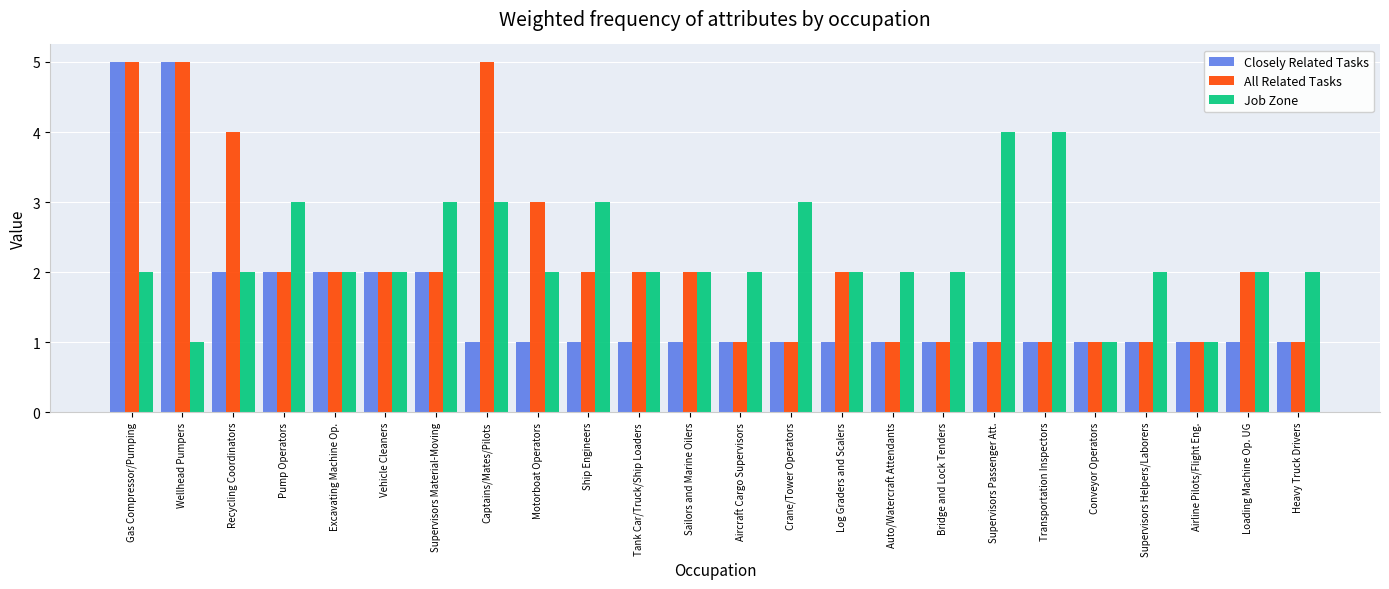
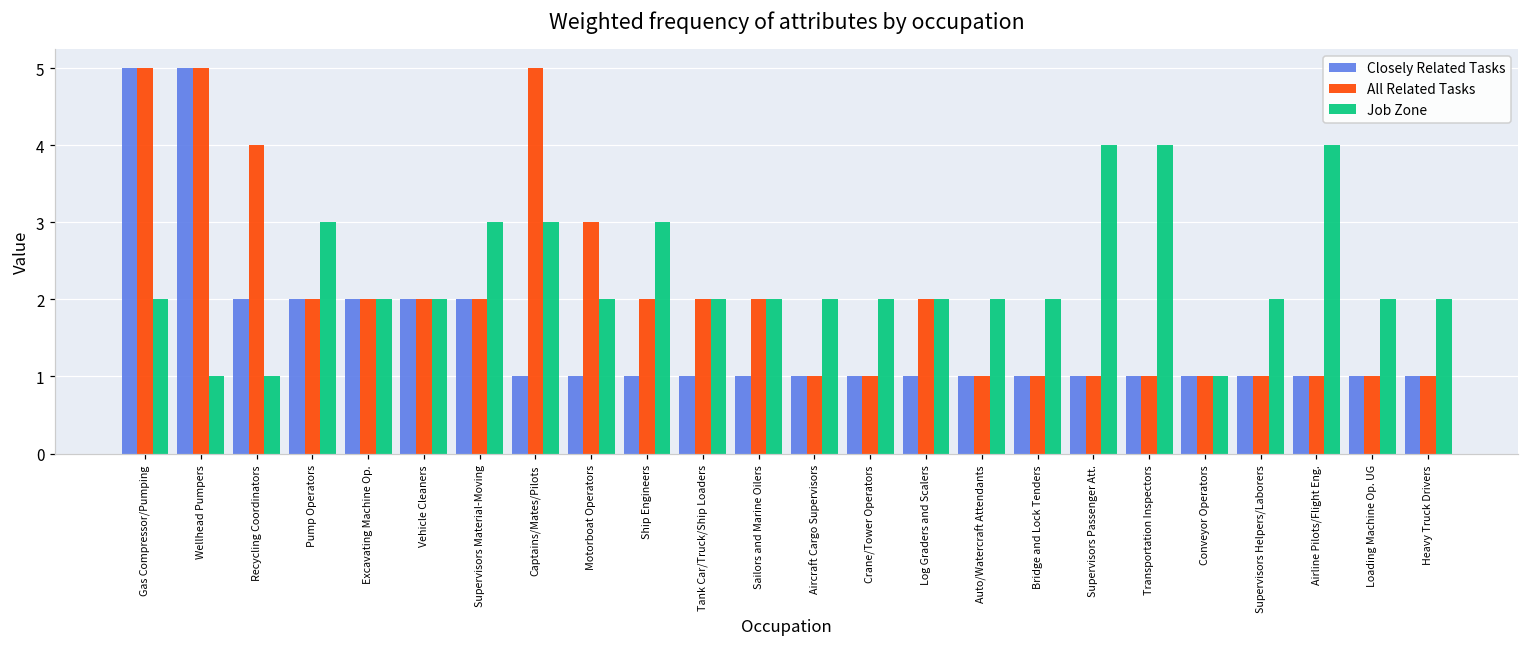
  {
    "Closely Related Tasks": {
      "Gas Compressor/Pumping": 5,
      "Wellhead Pumpers": 5,
      "Recycling Coordinators": 2,
      "Pump Operators": 2,
      "Excavating Machine Op.": 2,
      "Vehicle Cleaners": 2,
      "Supervisors Material-Moving": 2,
      "Captains/Mates/Pilots": 1,
      "Motorboat Operators": 1,
      "Ship Engineers": 1,
      "Tank Car/Truck/Ship Loaders": 1,
      "Sailors and Marine Oilers": 1,
      "Aircraft Cargo Supervisors": 1,
      "Crane/Tower Operators": 1,
      "Log Graders and Scalers": 1,
      "Auto/Watercraft Attendants": 1,
      "Bridge and Lock Tenders": 1,
      "Supervisors Passenger Att.": 1,
      "Transportation Inspectors": 1,
      "Conveyor Operators": 1,
      "Supervisors Helpers/Laborers": 1,
      "Airline Pilots/Flight Eng.": 1,
      "Loading Machine Op. UG": 1,
      "Heavy Truck Drivers": 1
    },
    "All Related Tasks": {
      "Gas Compressor/Pumping": 5,
      "Wellhead Pumpers": 5,
      "Recycling Coordinators": 4,
      "Pump Operators": 2,
      "Excavating Machine Op.": 2,
      "Vehicle Cleaners": 2,
      "Supervisors Material-Moving": 2,
      "Captains/Mates/Pilots": 5,
      "Motorboat Operators": 3,
      "Ship Engineers": 2,
      "Tank Car/Truck/Ship Loaders": 2,
      "Sailors and Marine Oilers": 2,
      "Aircraft Cargo Supervisors": 1,
      "Crane/Tower Operators": 1,
      "Log Graders and Scalers": 2,
      "Auto/Watercraft Attendants": 1,
      "Bridge and Lock Tenders": 1,
      "Supervisors Passenger Att.": 1,
      "Transportation Inspectors": 1,
      "Conveyor Operators": 1,
      "Supervisors Helpers/Laborers": 1,
      "Airline Pilots/Flight Eng.": 1,
-     "Loading Machine Op. UG": 2,
+     "Loading Machine Op. UG": 1,
      "Heavy Truck Drivers": 1
    },
    "Job Zone": {
      "Gas Compressor/Pumping": 2,
      "Wellhead Pumpers": 1,
-     "Recycling Coordinators": 2,
+     "Recycling Coordinators": 1,
      "Pump Operators": 3,
      "Excavating Machine Op.": 2,
      "Vehicle Cleaners": 2,
      "Supervisors Material-Moving": 3,
      "Captains/Mates/Pilots": 3,
      "Motorboat Operators": 2,
      "Ship Engineers": 3,
      "Tank Car/Truck/Ship Loaders": 2,
      "Sailors and Marine Oilers": 2,
      "Aircraft Cargo Supervisors": 2,
-     "Crane/Tower Operators": 3,
+     "Crane/Tower Operators": 2,
      "Log Graders and Scalers": 2,
      "Auto/Watercraft Attendants": 2,
      "Bridge and Lock Tenders": 2,
      "Supervisors Passenger Att.": 4,
      "Transportation Inspectors": 4,
      "Conveyor Operators": 1,
      "Supervisors Helpers/Laborers": 2,
-     "Airline Pilots/Flight Eng.": 1,
+     "Airline Pilots/Flight Eng.": 4,
      "Loading Machine Op. UG": 2,
      "Heavy Truck Drivers": 2
    }
  }
